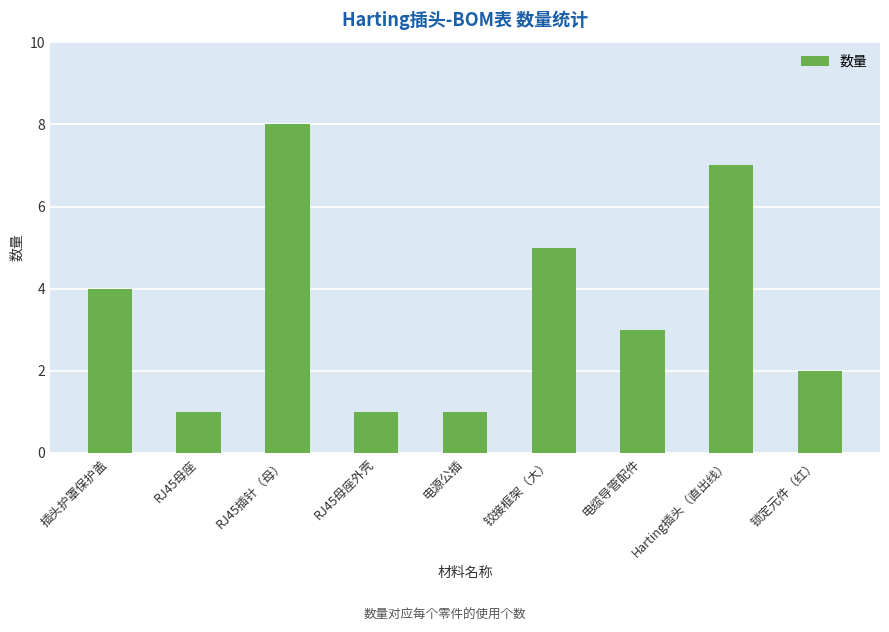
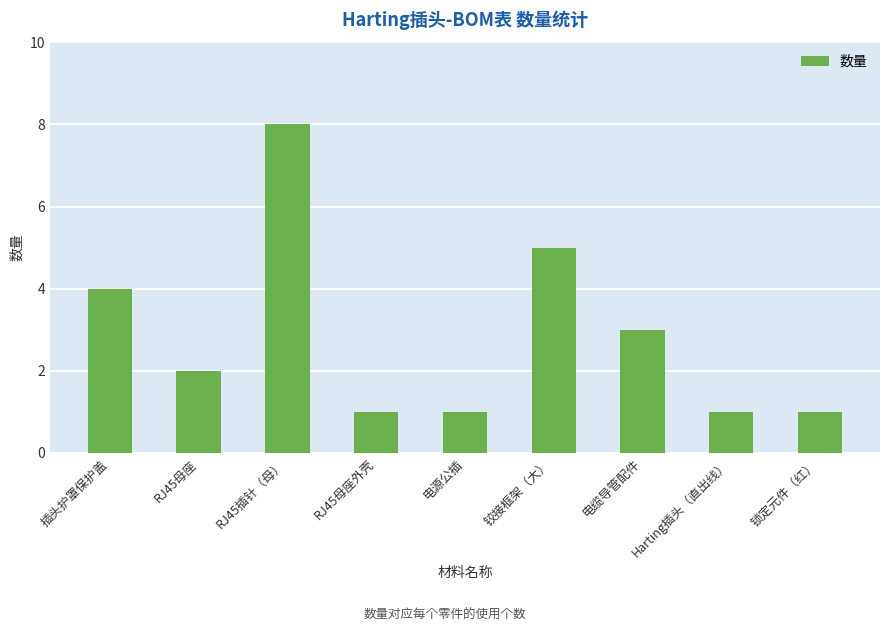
  {
    "插头护罩保护盖": 4,
-   "RJ45母座": 1,
+   "RJ45母座": 2,
    "RJ45插针（母）": 8,
    "RJ45母座外壳": 1,
    "电源公插": 1,
    "铰接框架（大）": 5,
    "电缆导管配件": 3,
-   "Harting插头（直出线）": 7,
-   "锁定元件（红）": 2
+   "Harting插头（直出线）": 1,
+   "锁定元件（红）": 1
  }
